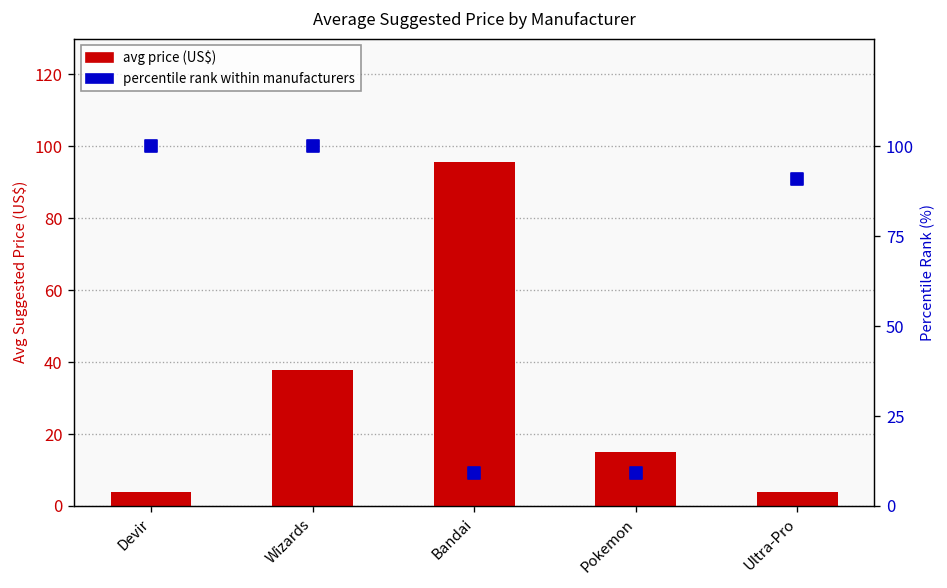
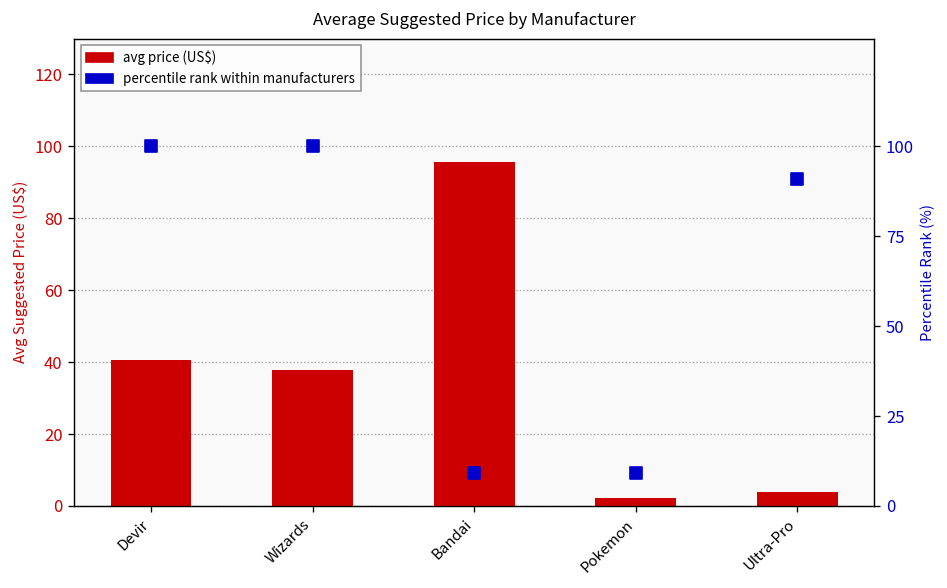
  {
    "avg price (US$)": {
-     "Devir": 4,
+     "Devir": 41,
      "Wizards": 38,
      "Bandai": 96,
-     "Pokemon": 15,
+     "Pokemon": 2,
      "Ultra-Pro": 4
    }
  }
